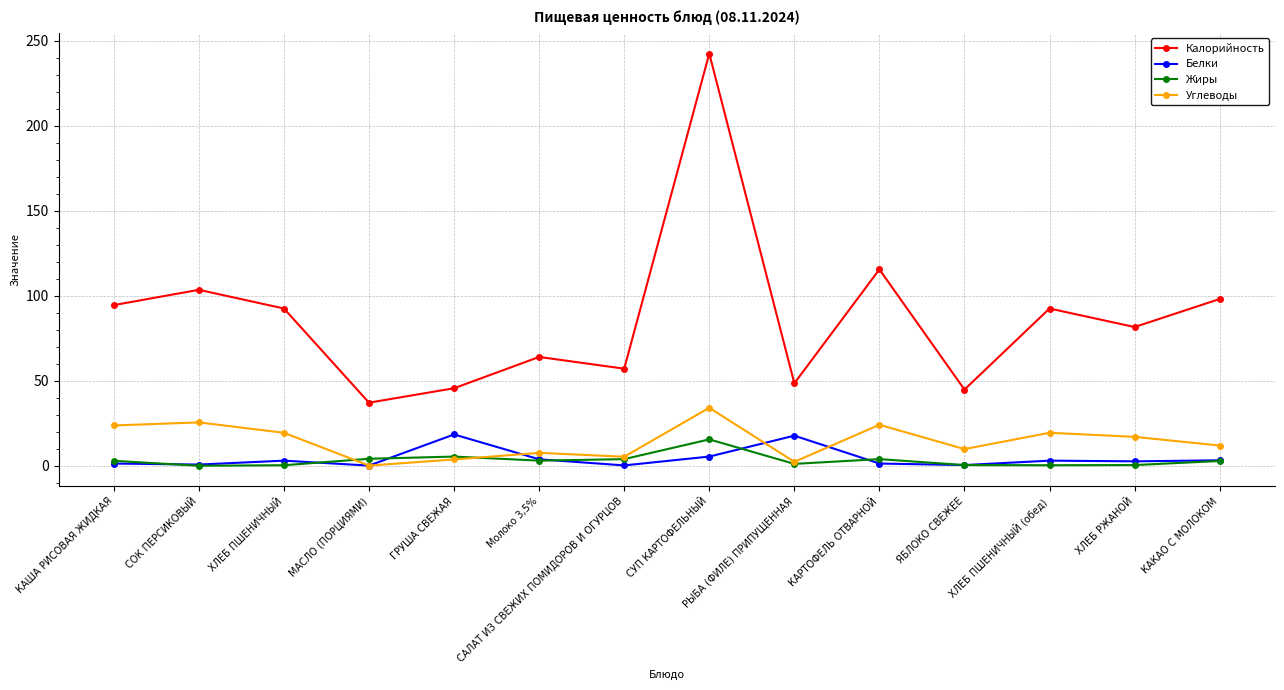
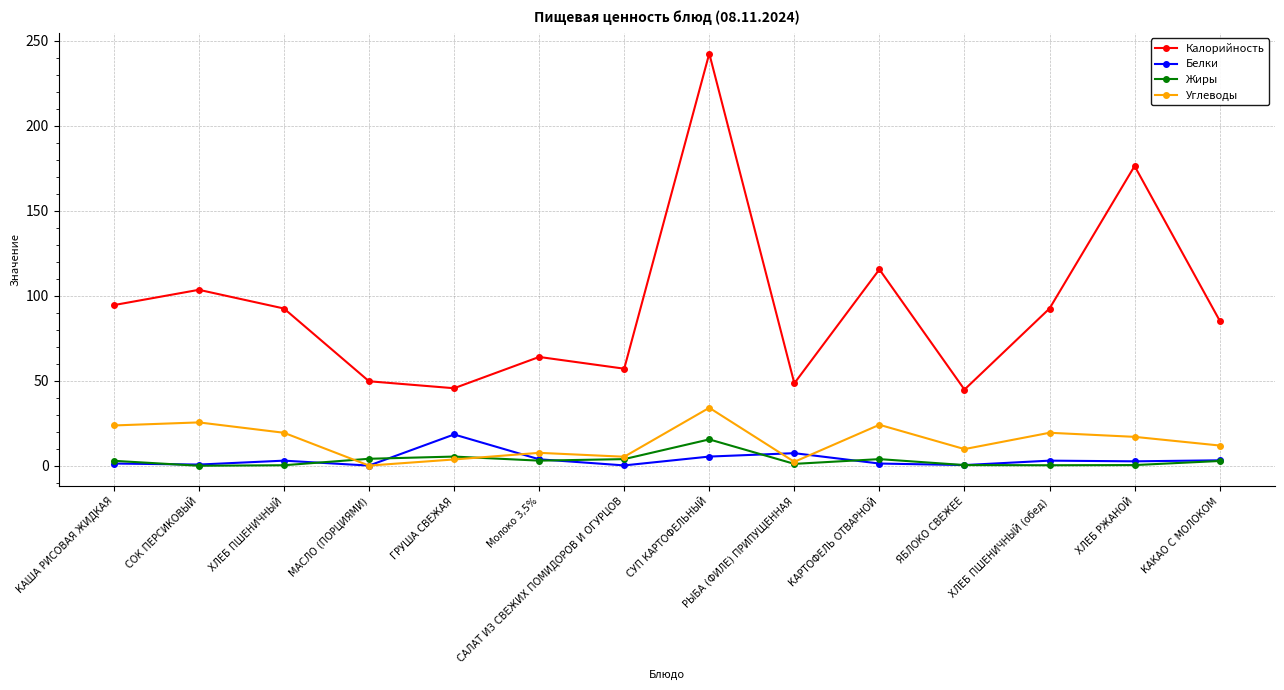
  {
    "Калорийность": {
      "КАША РИСОВАЯ ЖИДКАЯ": 95,
      "СОК ПЕРСИКОВЫЙ": 104,
      "ХЛЕБ ПШЕНИЧНЫЙ": 93,
-     "МАСЛО (ПОРЦИЯМИ)": 37,
+     "МАСЛО (ПОРЦИЯМИ)": 50,
      "ГРУША СВЕЖАЯ": 46,
      "Молоко 3,5%": 64,
      "САЛАТ ИЗ СВЕЖИХ ПОМИДОРОВ И ОГУРЦОВ": 57,
      "СУП КАРТОФЕЛЬНЫЙ": 243,
      "РЫБА (ФИЛЕ) ПРИПУЩЕННАЯ": 49,
      "КАРТОФЕЛЬ ОТВАРНОЙ": 116,
      "ЯБЛОКО СВЕЖЕЕ": 45,
      "ХЛЕБ ПШЕНИЧНЫЙ (обед)": 93,
-     "ХЛЕБ РЖАНОЙ": 82,
-     "КАКАО С МОЛОКОМ": 98
+     "ХЛЕБ РЖАНОЙ": 176,
+     "КАКАО С МОЛОКОМ": 85
    },
    "Белки": {
      "КАША РИСОВАЯ ЖИДКАЯ": 1,
      "ХЛЕБ ПШЕНИЧНЫЙ": 3,
      "ГРУША СВЕЖАЯ": 18,
      "САЛАТ ИЗ СВЕЖИХ ПОМИДОРОВ И ОГУРЦОВ": 0,
      "СУП КАРТОФЕЛЬНЫЙ": 5,
-     "РЫБА (ФИЛЕ) ПРИПУЩЕННАЯ": 18,
+     "РЫБА (ФИЛЕ) ПРИПУЩЕННАЯ": 7,
      "КАРТОФЕЛЬ ОТВАРНОЙ": 1,
      "ХЛЕБ ПШЕНИЧНЫЙ (обед)": 3,
      "ХЛЕБ РЖАНОЙ": 3
    },
    "Жиры": {
      "КАША РИСОВАЯ ЖИДКАЯ": 3,
      "ХЛЕБ ПШЕНИЧНЫЙ": 0,
      "МАСЛО (ПОРЦИЯМИ)": 4,
      "ГРУША СВЕЖАЯ": 5,
      "СУП КАРТОФЕЛЬНЫЙ": 16,
      "КАРТОФЕЛЬ ОТВАРНОЙ": 4,
      "ХЛЕБ ПШЕНИЧНЫЙ (обед)": 0,
      "ХЛЕБ РЖАНОЙ": 0
    },
    "Углеводы": {
      "КАША РИСОВАЯ ЖИДКАЯ": 24,
      "СОК ПЕРСИКОВЫЙ": 26,
      "ХЛЕБ ПШЕНИЧНЫЙ": 19,
      "ГРУША СВЕЖАЯ": 4,
      "Молоко 3,5%": 8,
      "СУП КАРТОФЕЛЬНЫЙ": 34,
      "КАРТОФЕЛЬ ОТВАРНОЙ": 24,
      "ЯБЛОКО СВЕЖЕЕ": 10,
      "ХЛЕБ ПШЕНИЧНЫЙ (обед)": 19,
      "ХЛЕБ РЖАНОЙ": 17,
      "КАКАО С МОЛОКОМ": 12
    }
  }
